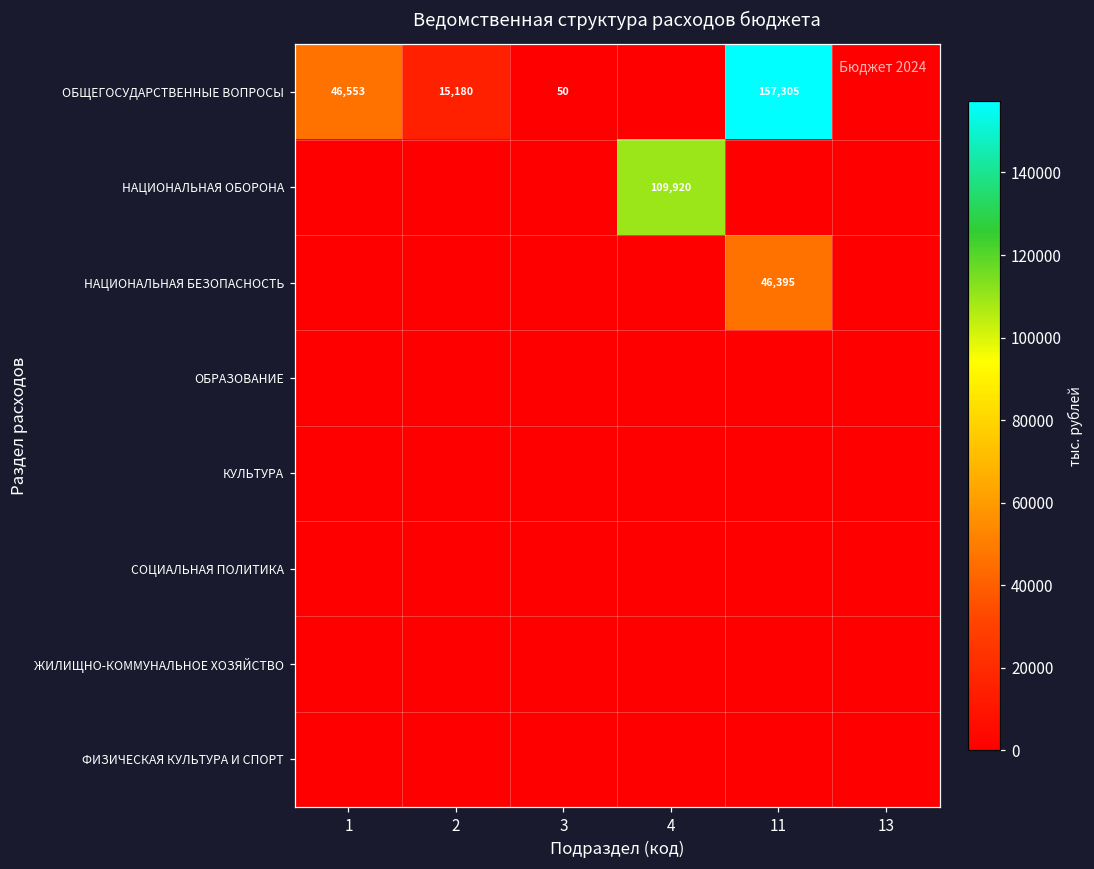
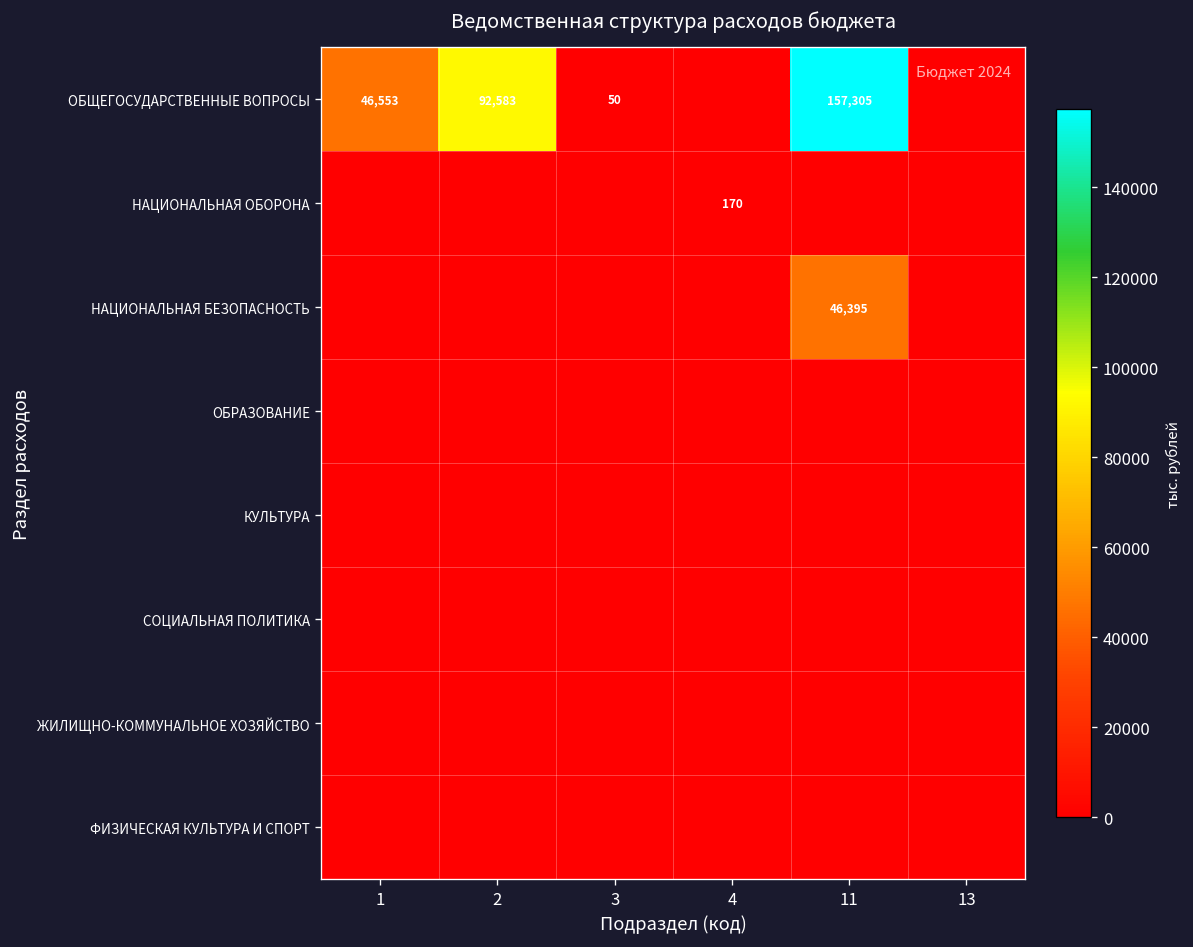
  {
    "ОБЩЕГОСУДАРСТВЕННЫЕ ВОПРОСЫ": {
      "1": "46,553",
-     "2": "15,180",
+     "2": "92,583",
      "3": "50",
      "11": "157,305",
      "13": "2024"
    },
    "НАЦИОНАЛЬНАЯ ОБОРОНА": {
-     "4": "109,920"
+     "4": "170"
    },
    "НАЦИОНАЛЬНАЯ БЕЗОПАСНОСТЬ": {
      "11": "46,395"
    }
  }
